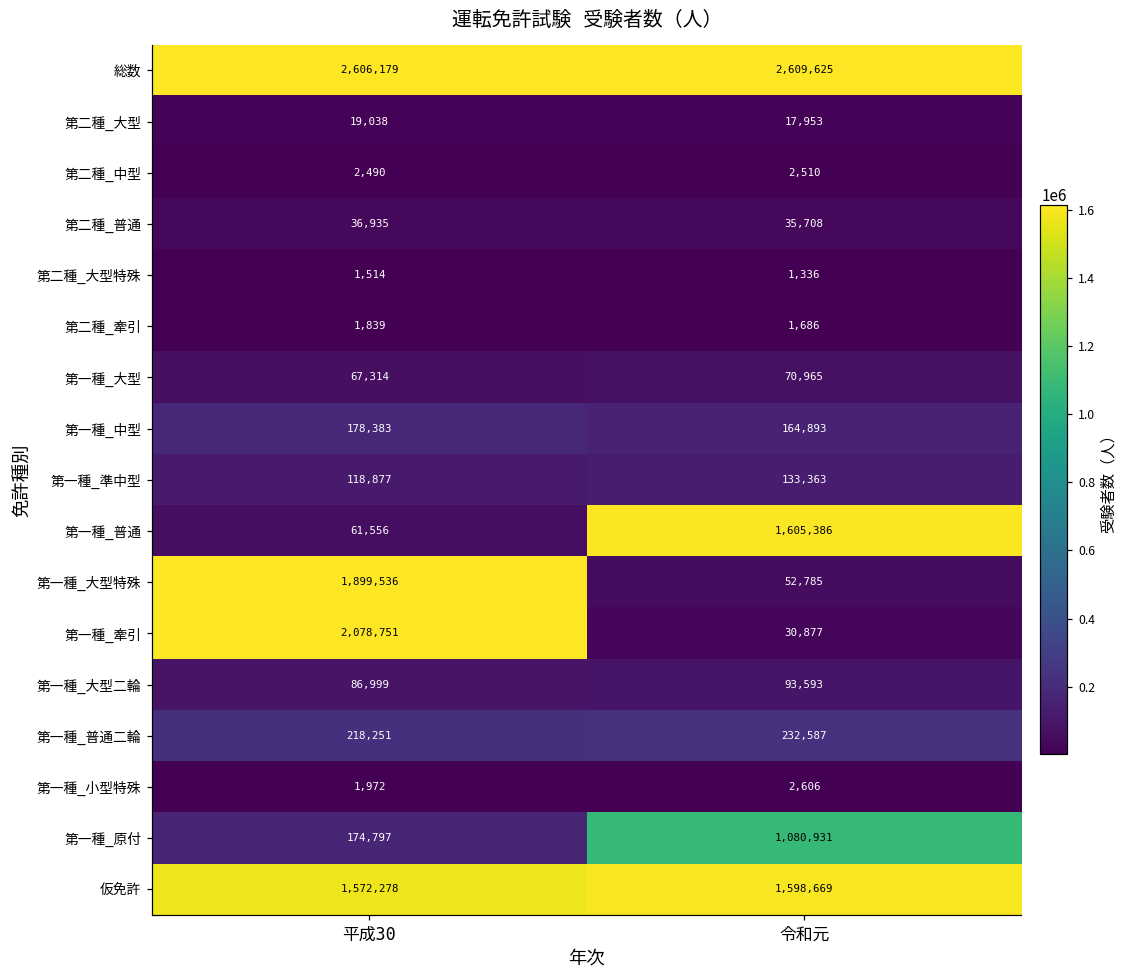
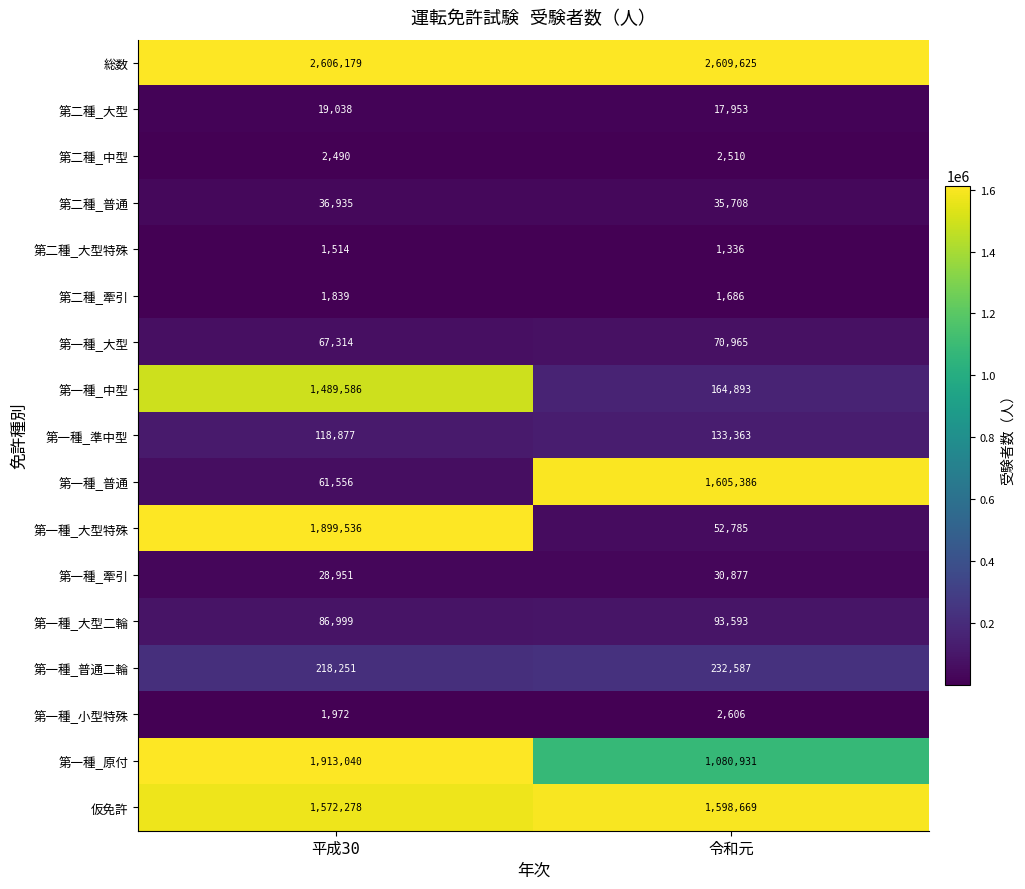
  {
    "総数": {
      "平成30": "2,606,179",
      "令和元": "2,609,625"
    },
    "第二種_大型": {
      "平成30": "19,038",
      "令和元": "17,953"
    },
    "第二種_中型": {
      "平成30": "2,490",
      "令和元": "2,510"
    },
    "第二種_普通": {
      "平成30": "36,935",
      "令和元": "35,708"
    },
    "第二種_大型特殊": {
      "平成30": "1,514",
      "令和元": "1,336"
    },
    "第二種_牽引": {
      "平成30": "1,839",
      "令和元": "1,686"
    },
    "第一種_大型": {
      "平成30": "67,314",
      "令和元": "70,965"
    },
    "第一種_中型": {
-     "平成30": "178,383",
+     "平成30": "1,489,586",
      "令和元": "164,893"
    },
    "第一種_準中型": {
      "平成30": "118,877",
      "令和元": "133,363"
    },
    "第一種_普通": {
      "平成30": "61,556",
      "令和元": "1,605,386"
    },
    "第一種_大型特殊": {
      "平成30": "1,899,536",
      "令和元": "52,785"
    },
    "第一種_牽引": {
-     "平成30": "2,078,751",
+     "平成30": "28,951",
      "令和元": "30,877"
    },
    "第一種_大型二輪": {
      "平成30": "86,999",
      "令和元": "93,593"
    },
    "第一種_普通二輪": {
      "平成30": "218,251",
      "令和元": "232,587"
    },
    "第一種_小型特殊": {
      "平成30": "1,972",
      "令和元": "2,606"
    },
    "第一種_原付": {
-     "平成30": "174,797",
+     "平成30": "1,913,040",
      "令和元": "1,080,931"
    },
    "仮免許": {
      "平成30": "1,572,278",
      "令和元": "1,598,669"
    }
  }
